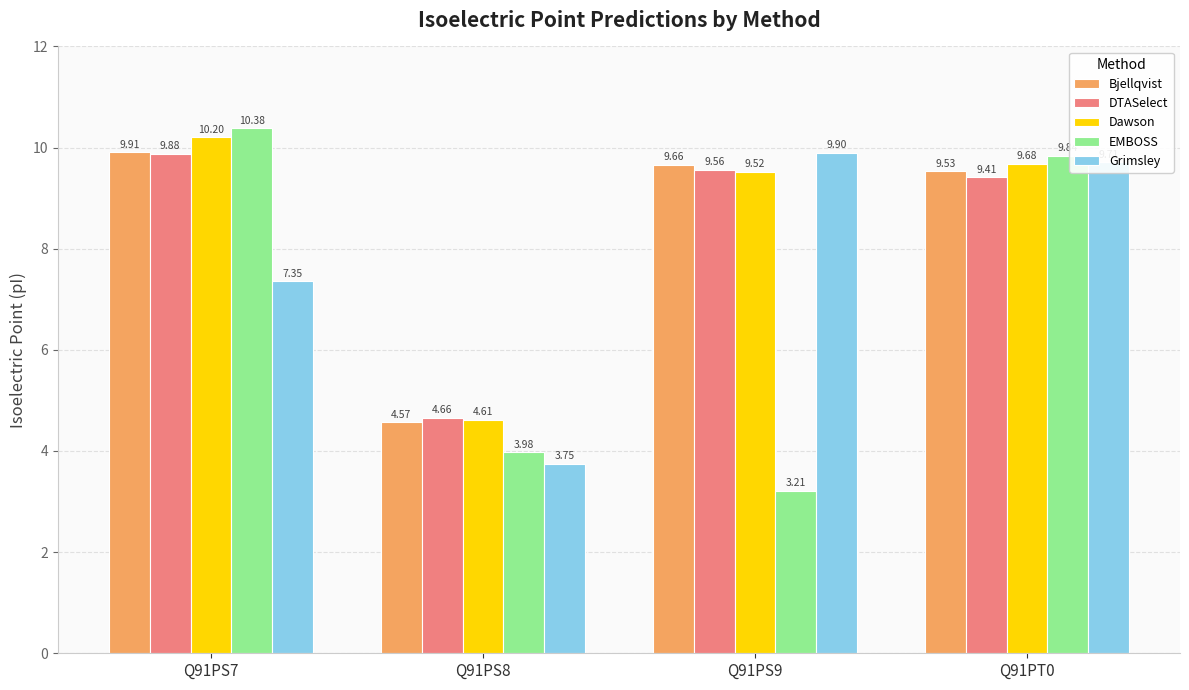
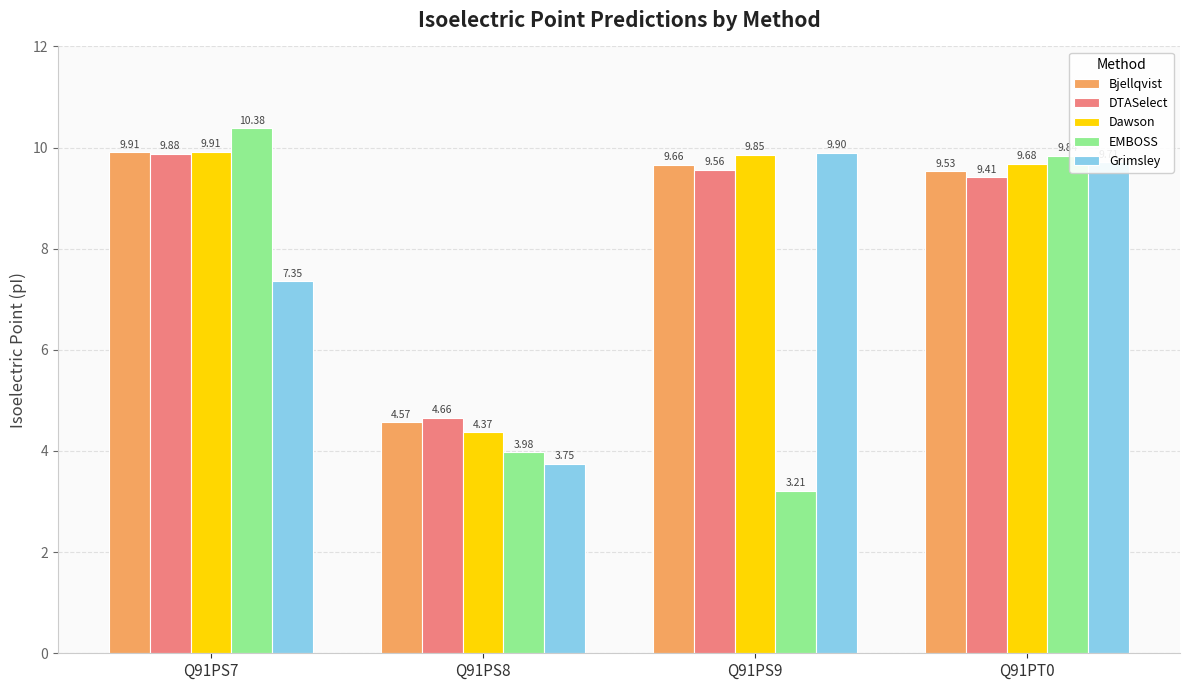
  {
    "Dawson": {
-     "Q91PS7": 10.20,
-     "Q91PS8": 4.61,
-     "Q91PS9": 9.52,
+     "Q91PS7": 9.91,
+     "Q91PS8": 4.37,
+     "Q91PS9": 9.85,
      "Q91PT0": 9.68
    },
    "EMBOSS": {
      "Q91PS7": 10.38,
      "Q91PS8": 3.98,
      "Q91PS9": 3.21
    },
    "Grimsley": {
      "Q91PS7": 7.35,
      "Q91PS8": 3.75,
      "Q91PS9": 9.90
    }
  }
